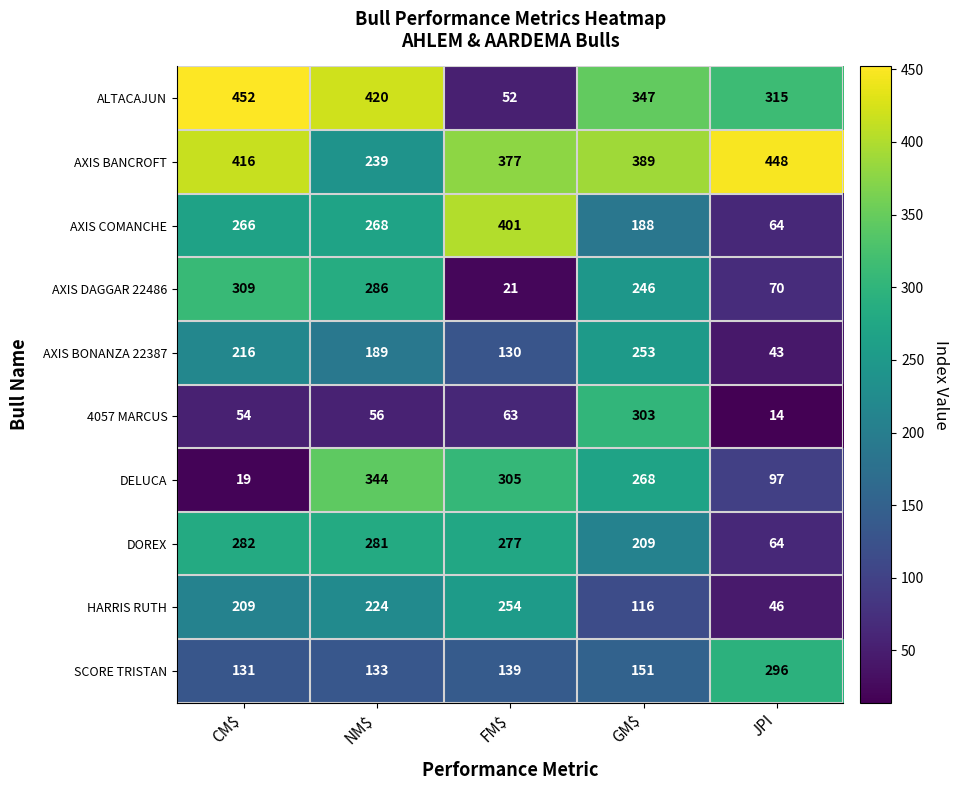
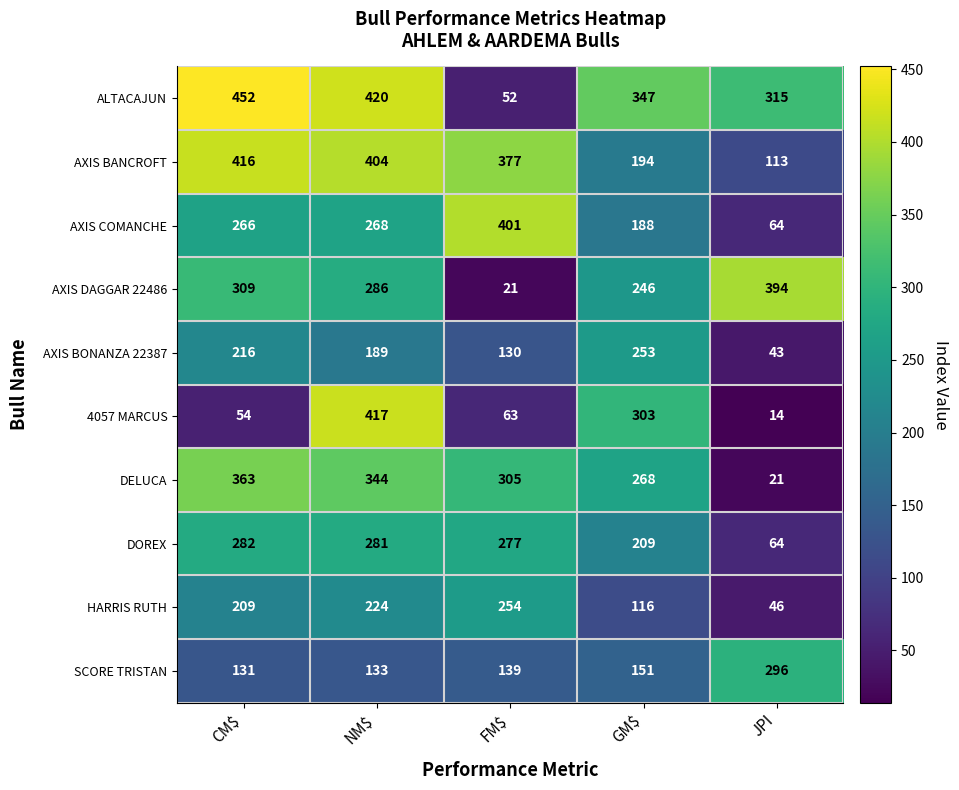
  {
    "ALTACAJUN": {
      "CM$": 452,
      "NM$": 420,
      "FM$": 52,
      "GM$": 347,
      "JPI": 315
    },
    "AXIS BANCROFT": {
      "CM$": 416,
-     "NM$": 239,
+     "NM$": 404,
      "FM$": 377,
-     "GM$": 389,
-     "JPI": 448
+     "GM$": 194,
+     "JPI": 113
    },
    "AXIS COMANCHE": {
      "CM$": 266,
      "NM$": 268,
      "FM$": 401,
      "GM$": 188,
      "JPI": 64
    },
    "AXIS DAGGAR 22486": {
      "CM$": 309,
      "NM$": 286,
      "FM$": 21,
      "GM$": 246,
-     "JPI": 70
+     "JPI": 394
    },
    "AXIS BONANZA 22387": {
      "CM$": 216,
      "NM$": 189,
      "FM$": 130,
      "GM$": 253,
      "JPI": 43
    },
    "4057 MARCUS": {
      "CM$": 54,
-     "NM$": 56,
+     "NM$": 417,
      "FM$": 63,
      "GM$": 303,
      "JPI": 14
    },
    "DELUCA": {
-     "CM$": 19,
+     "CM$": 363,
      "NM$": 344,
      "FM$": 305,
      "GM$": 268,
-     "JPI": 97
+     "JPI": 21
    },
    "DOREX": {
      "CM$": 282,
      "NM$": 281,
      "FM$": 277,
      "GM$": 209,
      "JPI": 64
    },
    "HARRIS RUTH": {
      "CM$": 209,
      "NM$": 224,
      "FM$": 254,
      "GM$": 116,
      "JPI": 46
    },
    "SCORE TRISTAN": {
      "CM$": 131,
      "NM$": 133,
      "FM$": 139,
      "GM$": 151,
      "JPI": 296
    }
  }
